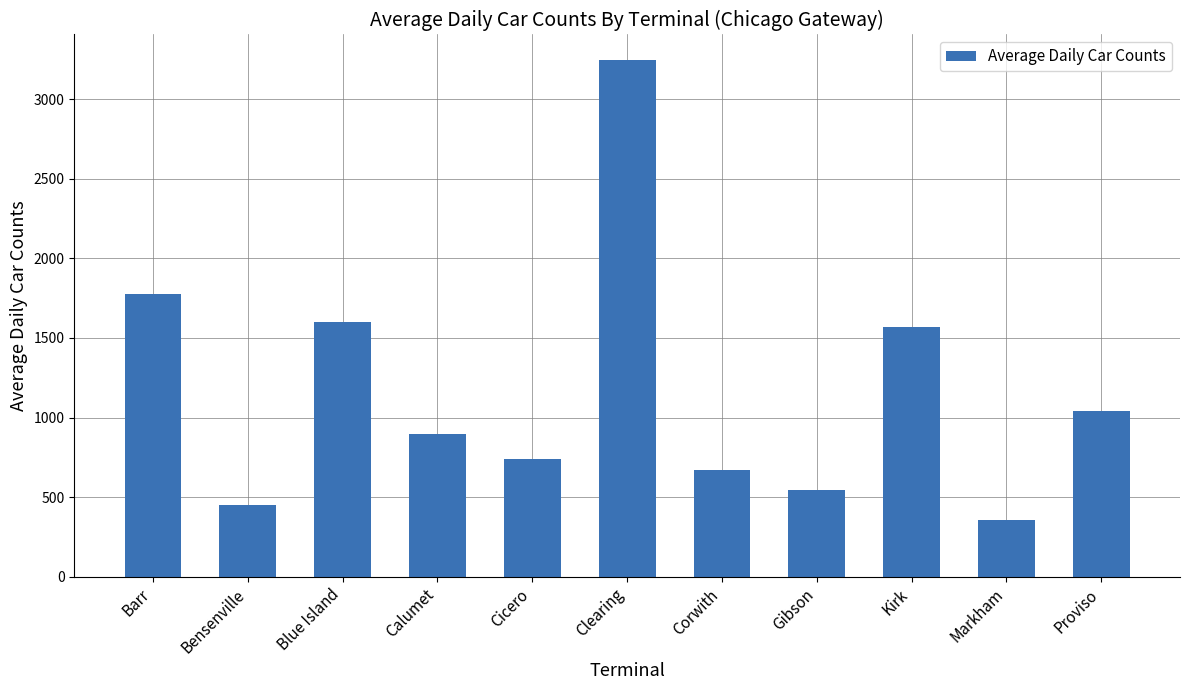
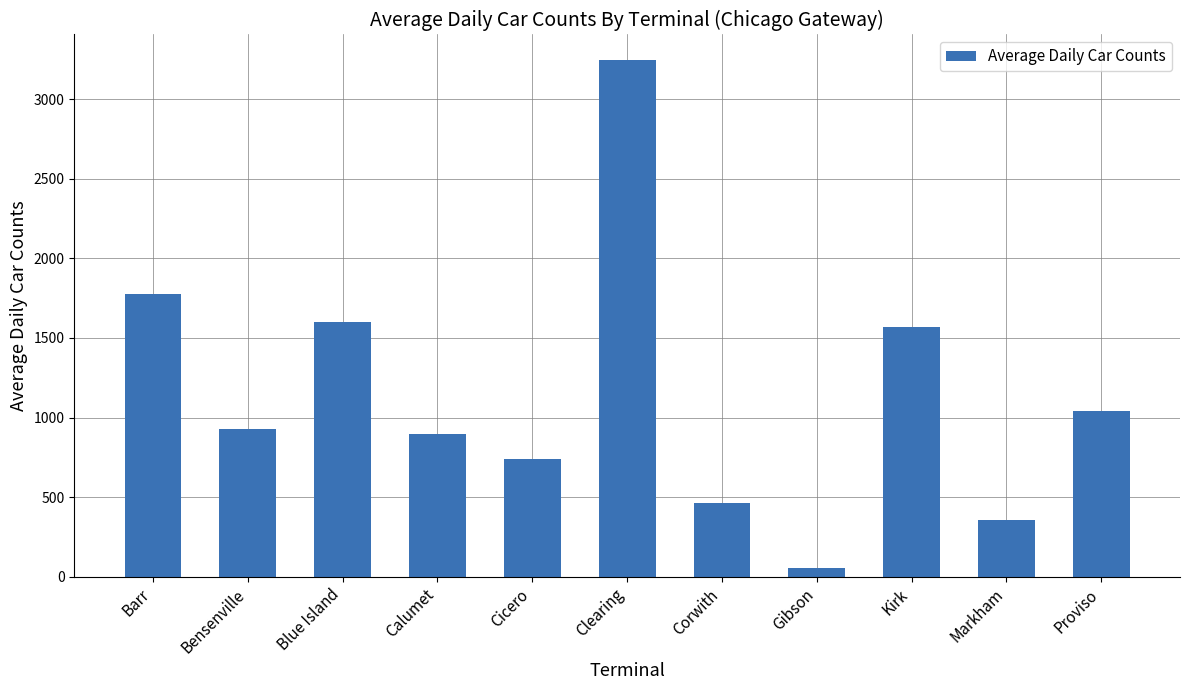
  {
    "Barr": 1780,
-   "Bensenville": 450,
+   "Bensenville": 930,
    "Blue Island": 1600,
    "Calumet": 890,
    "Cicero": 740,
    "Clearing": 3240,
-   "Corwith": 670,
-   "Gibson": 540,
+   "Corwith": 460,
+   "Gibson": 60,
    "Kirk": 1570,
    "Markham": 360,
    "Proviso": 1040
  }
